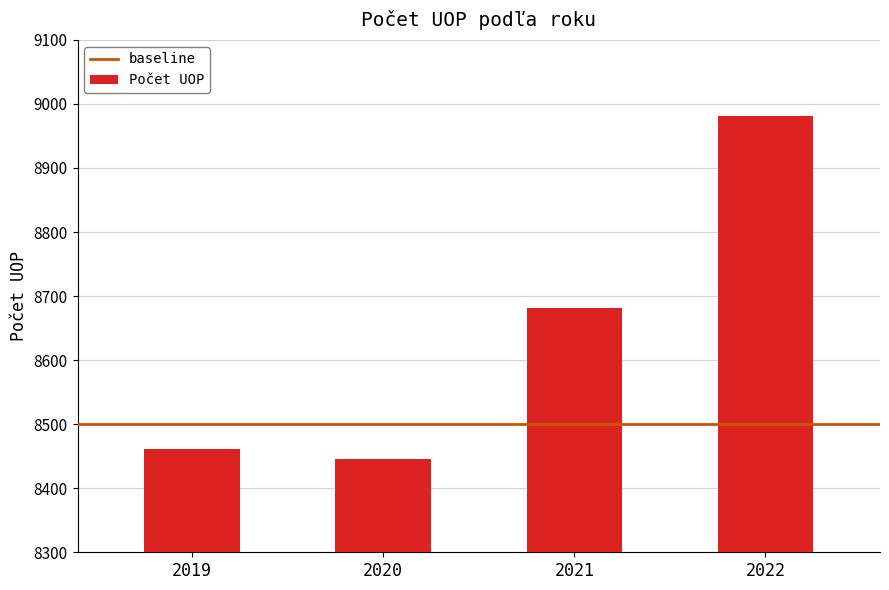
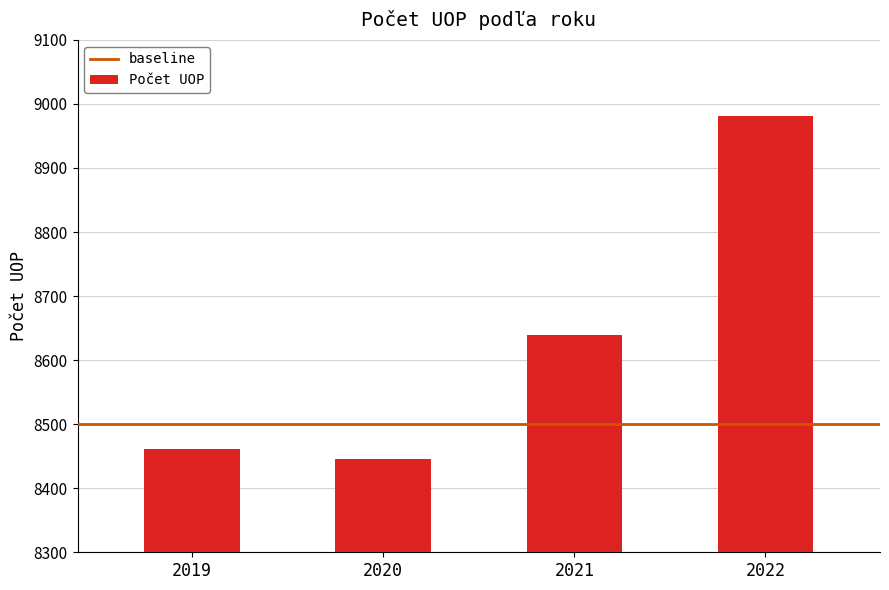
  {
    "2019": 8460,
    "2020": 8450,
-   "2021": 8680,
+   "2021": 8640,
    "2022": 8980
  }
